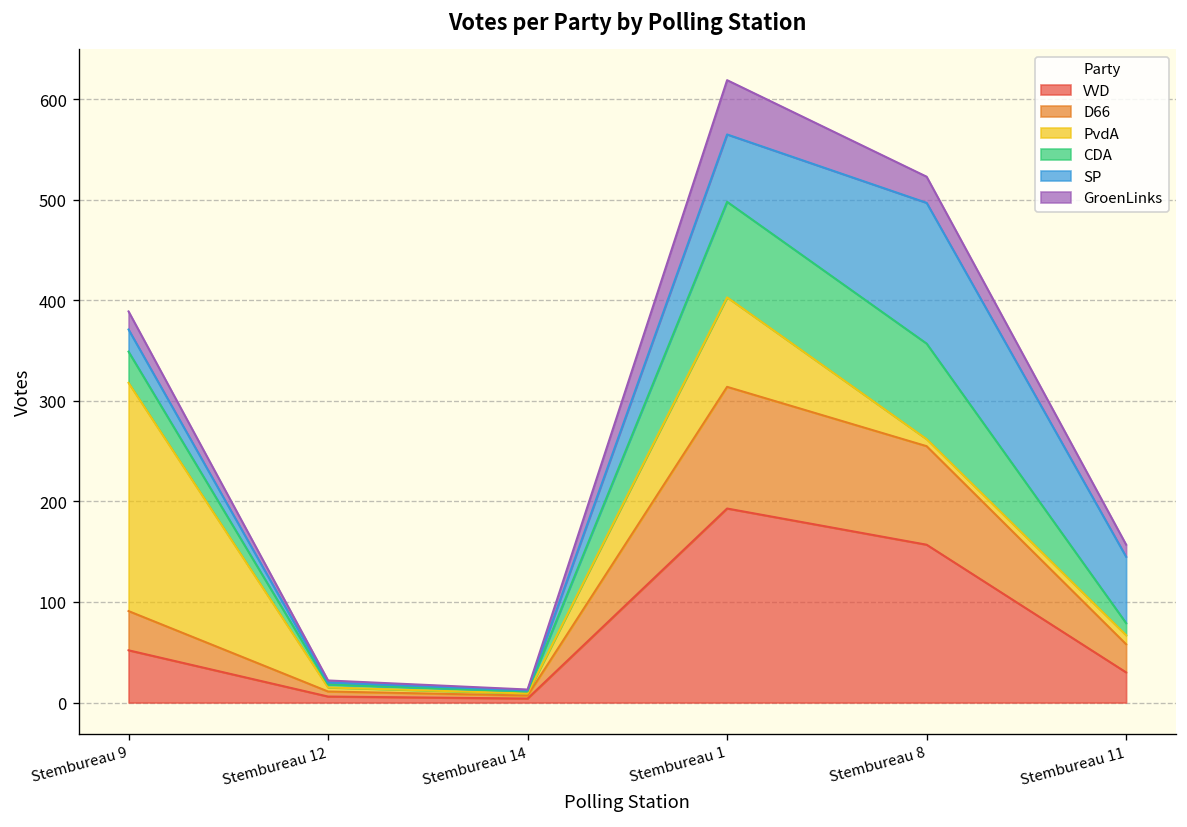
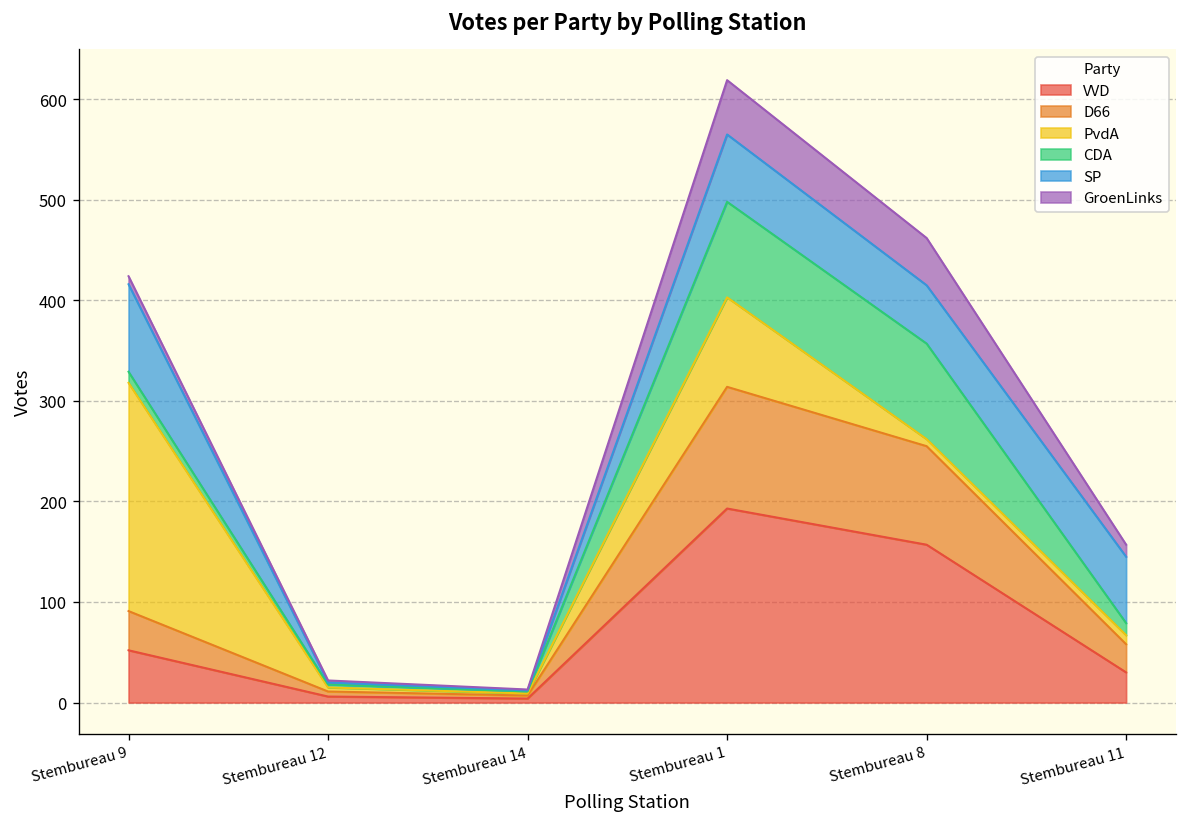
  {
    "PvdA": {
      "Stembureau 9": 230,
      "Stembureau 1": 90,
      "Stembureau 8": 10,
      "Stembureau 11": 10
    },
    "CDA": {
-     "Stembureau 9": 30,
+     "Stembureau 9": 10,
      "Stembureau 1": 100,
      "Stembureau 8": 100,
      "Stembureau 11": 10
    },
    "SP": {
-     "Stembureau 9": 20,
+     "Stembureau 9": 90,
      "Stembureau 1": 70,
-     "Stembureau 8": 140,
+     "Stembureau 8": 60,
      "Stembureau 11": 70
    },
    "GroenLinks": {
-     "Stembureau 9": 20,
+     "Stembureau 9": 10,
      "Stembureau 1": 50,
-     "Stembureau 8": 30,
+     "Stembureau 8": 50,
      "Stembureau 11": 10
    }
  }
